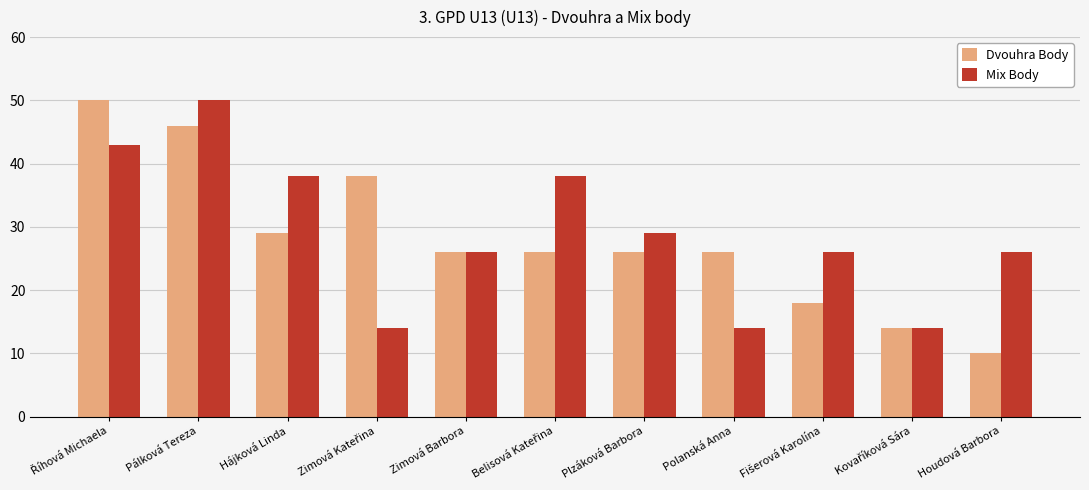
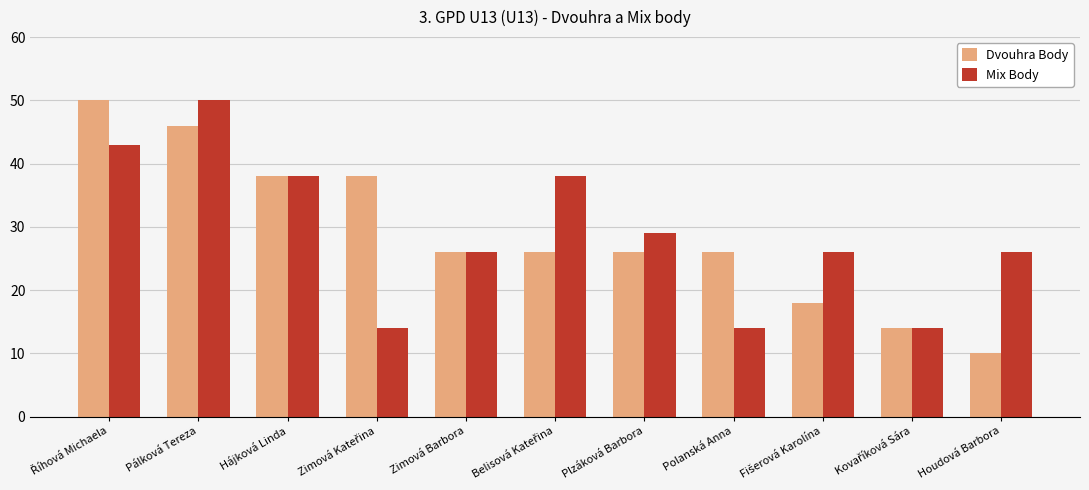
  {
    "Dvouhra Body": {
      "Říhová Michaela": 50,
      "Pálková Tereza": 46,
-     "Hájková Linda": 29,
+     "Hájková Linda": 38,
      "Zimová Kateřina": 38,
      "Zimová Barbora": 26,
      "Belisová Kateřina": 26,
      "Plzáková Barbora": 26,
      "Polanská Anna": 26,
      "Fišerová Karolína": 18,
      "Kovaříková Sára": 14,
      "Houdová Barbora": 10
    },
    "Mix Body": {
      "Říhová Michaela": 43,
      "Pálková Tereza": 50,
      "Hájková Linda": 38,
      "Zimová Kateřina": 14,
      "Zimová Barbora": 26,
      "Belisová Kateřina": 38,
      "Plzáková Barbora": 29,
      "Polanská Anna": 14,
      "Fišerová Karolína": 26,
      "Kovaříková Sára": 14,
      "Houdová Barbora": 26
    }
  }
